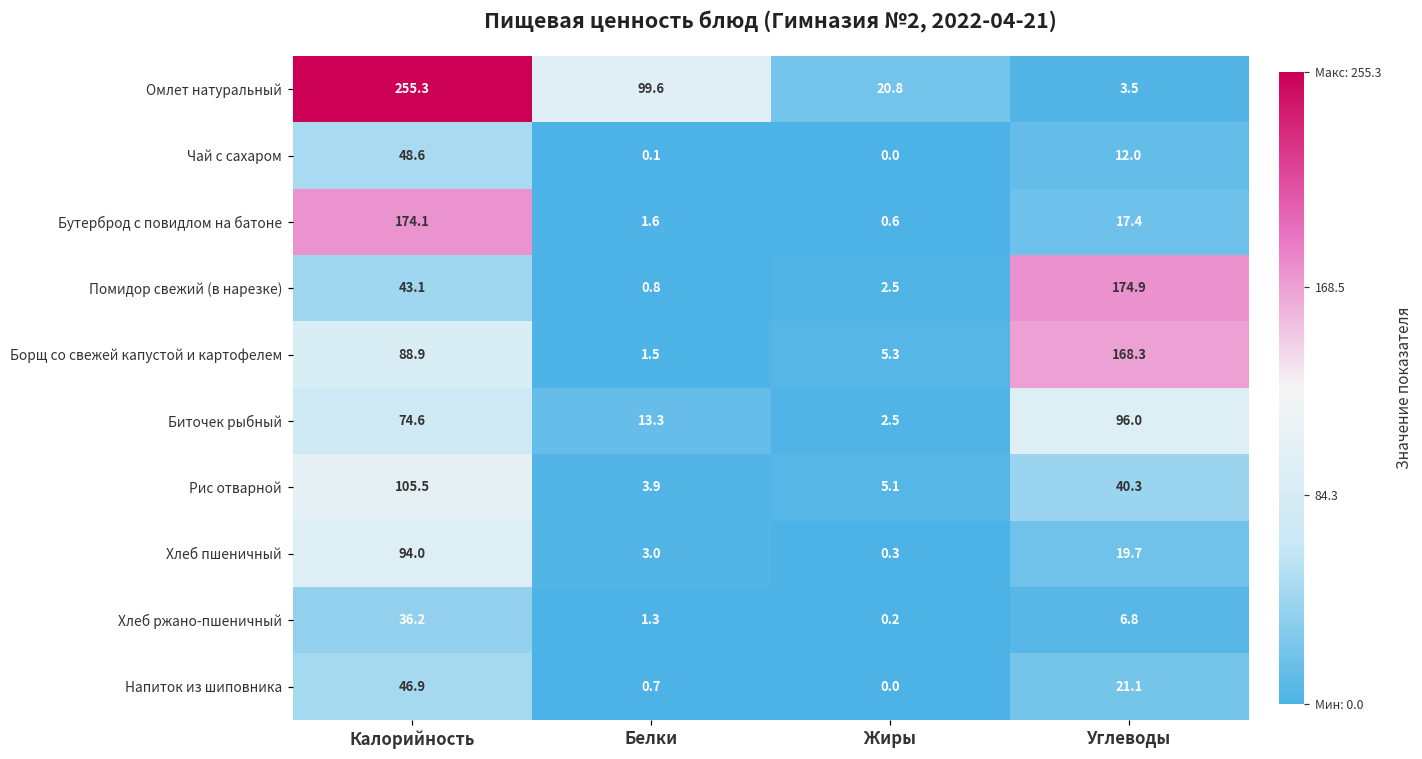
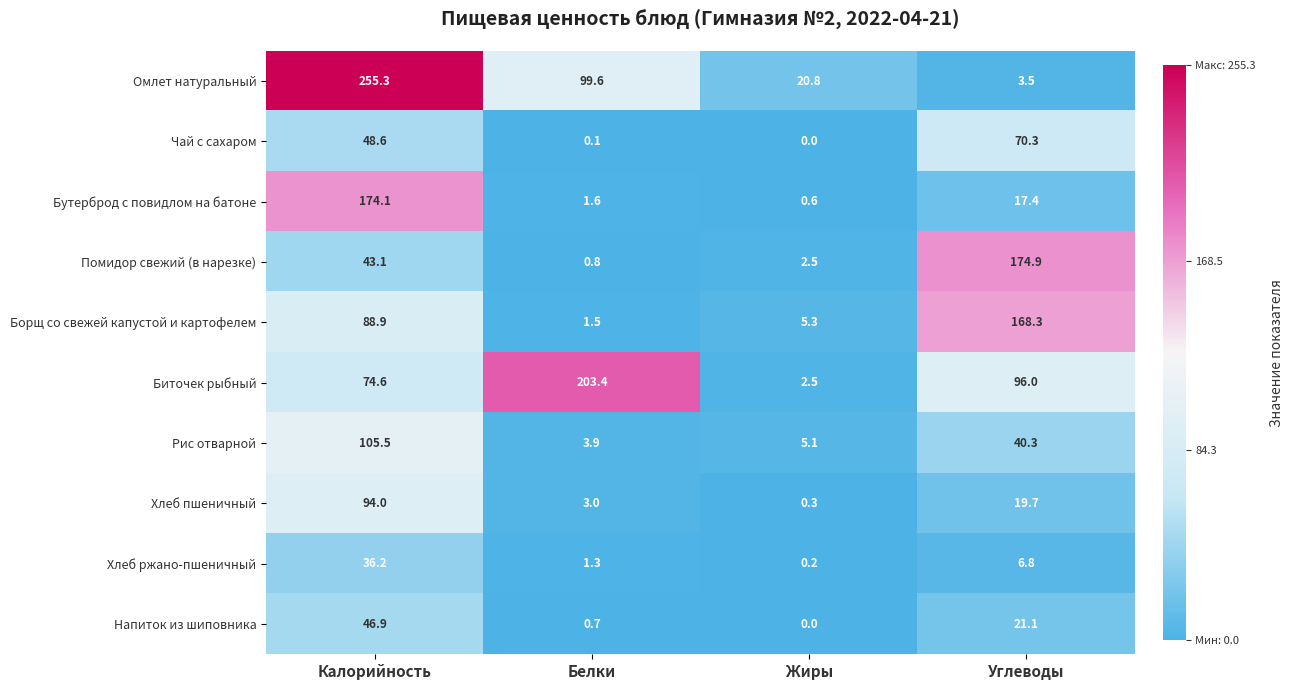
  {
    "Омлет натуральный": {
      "Калорийность": 255.3,
      "Белки": 99.6,
      "Жиры": 20.8,
      "Углеводы": 3.5
    },
    "Чай с сахаром": {
      "Калорийность": 48.6,
      "Белки": 0.1,
      "Жиры": 0.0,
-     "Углеводы": 12.0
+     "Углеводы": 70.3
    },
    "Бутерброд с повидлом на батоне": {
      "Калорийность": 174.1,
      "Белки": 1.6,
      "Жиры": 0.6,
      "Углеводы": 17.4
    },
    "Помидор свежий (в нарезке)": {
      "Калорийность": 43.1,
      "Белки": 0.8,
      "Жиры": 2.5,
      "Углеводы": 174.9
    },
    "Борщ со свежей капустой и картофелем": {
      "Калорийность": 88.9,
      "Белки": 1.5,
      "Жиры": 5.3,
      "Углеводы": 168.3
    },
    "Биточек рыбный": {
      "Калорийность": 74.6,
-     "Белки": 13.3,
+     "Белки": 203.4,
      "Жиры": 2.5,
      "Углеводы": 96.0
    },
    "Рис отварной": {
      "Калорийность": 105.5,
      "Белки": 3.9,
      "Жиры": 5.1,
      "Углеводы": 40.3
    },
    "Хлеб пшеничный": {
      "Калорийность": 94.0,
      "Белки": 3.0,
      "Жиры": 0.3,
      "Углеводы": 19.7
    },
    "Хлеб ржано-пшеничный": {
      "Калорийность": 36.2,
      "Белки": 1.3,
      "Жиры": 0.2,
      "Углеводы": 6.8
    },
    "Напиток из шиповника": {
      "Калорийность": 46.9,
      "Белки": 0.7,
      "Жиры": 0.0,
      "Углеводы": 21.1
    }
  }
